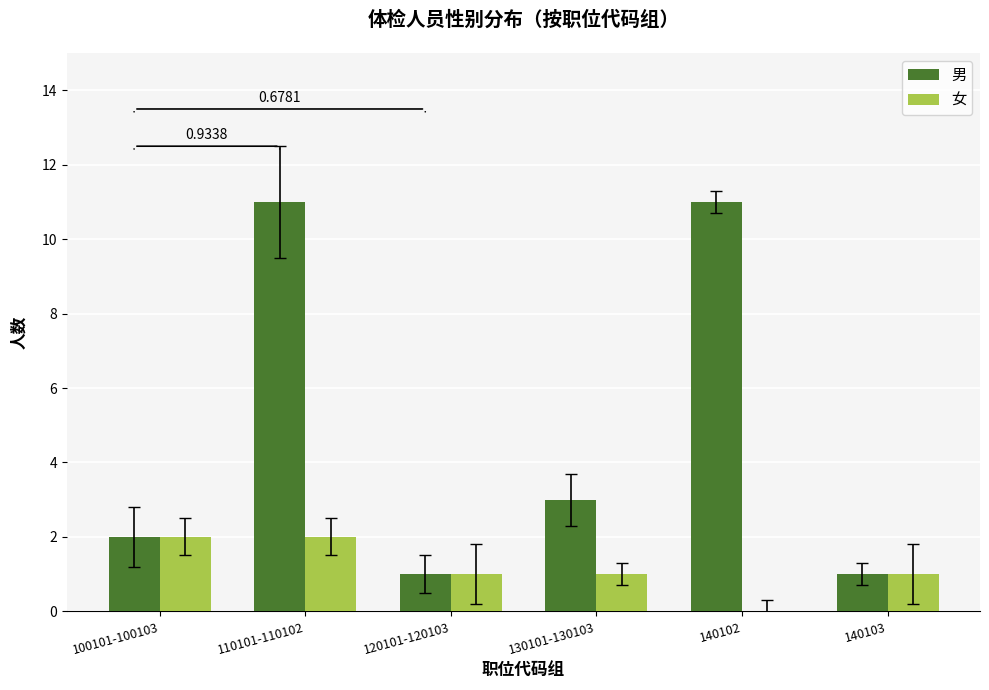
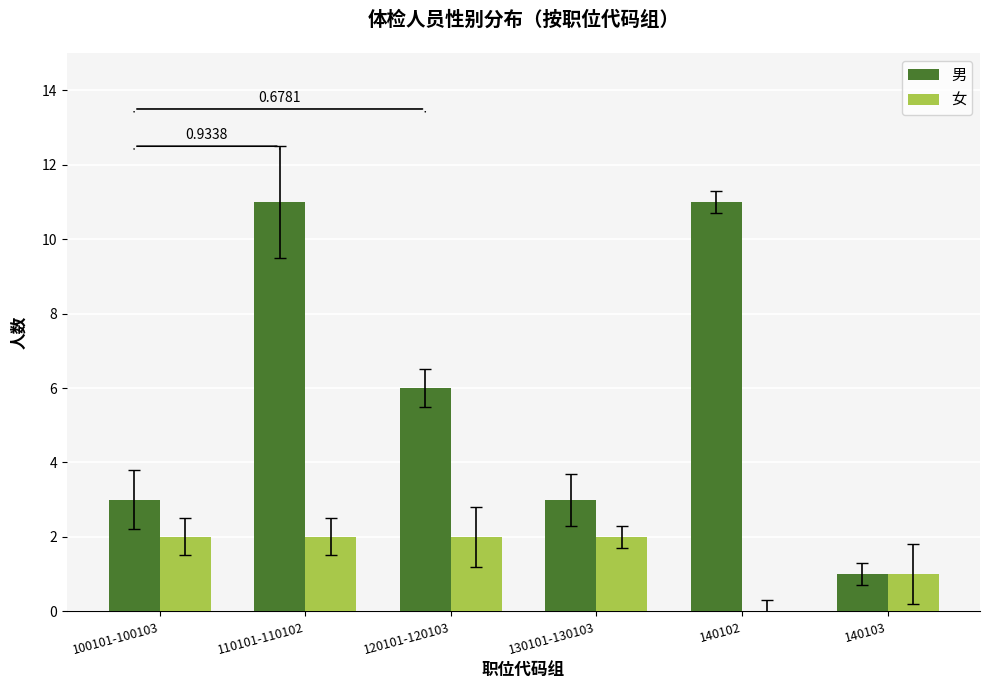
  {
    "男": {
-     "100101-100103": 2,
+     "100101-100103": 3,
      "110101-110102": 11,
-     "120101-120103": 1,
+     "120101-120103": 6,
      "130101-130103": 3,
      "140102": 11,
      "140103": 1
    },
    "女": {
      "100101-100103": 2,
      "110101-110102": 2,
-     "120101-120103": 1,
-     "130101-130103": 1,
+     "120101-120103": 2,
+     "130101-130103": 2,
      "140102": 0,
      "140103": 1
    }
  }
